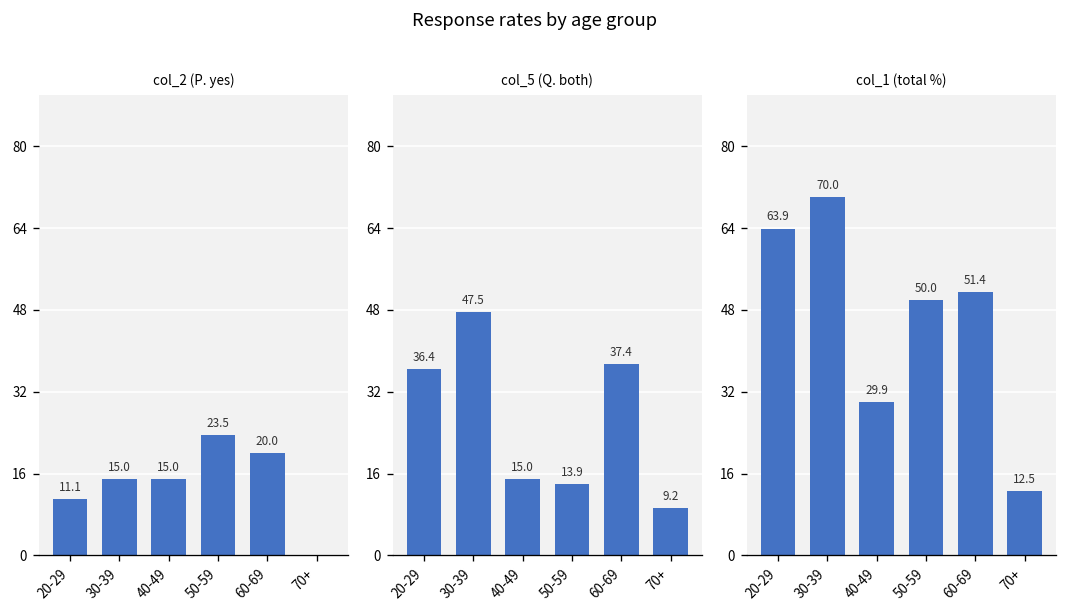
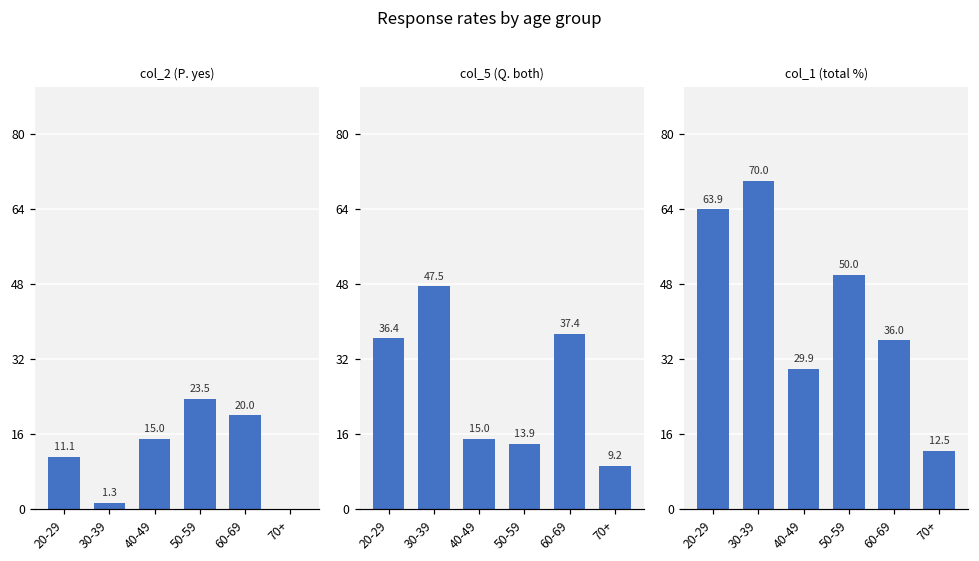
  {
    "col_2 (P. yes)": {
      "20-29": 11.1,
-     "30-39": 15.0,
+     "30-39": 1.3,
      "40-49": 15.0,
      "50-59": 23.5,
      "60-69": 20.0
    },
    "col_5 (Q. both)": {
      "20-29": 36.4,
      "30-39": 47.5,
      "40-49": 15.0,
      "50-59": 13.9,
      "60-69": 37.4,
      "70+": 9.2
    },
    "col_1 (total %)": {
      "20-29": 63.9,
      "30-39": 70.0,
      "40-49": 29.9,
      "50-59": 50.0,
-     "60-69": 51.4,
+     "60-69": 36.0,
      "70+": 12.5
    }
  }
